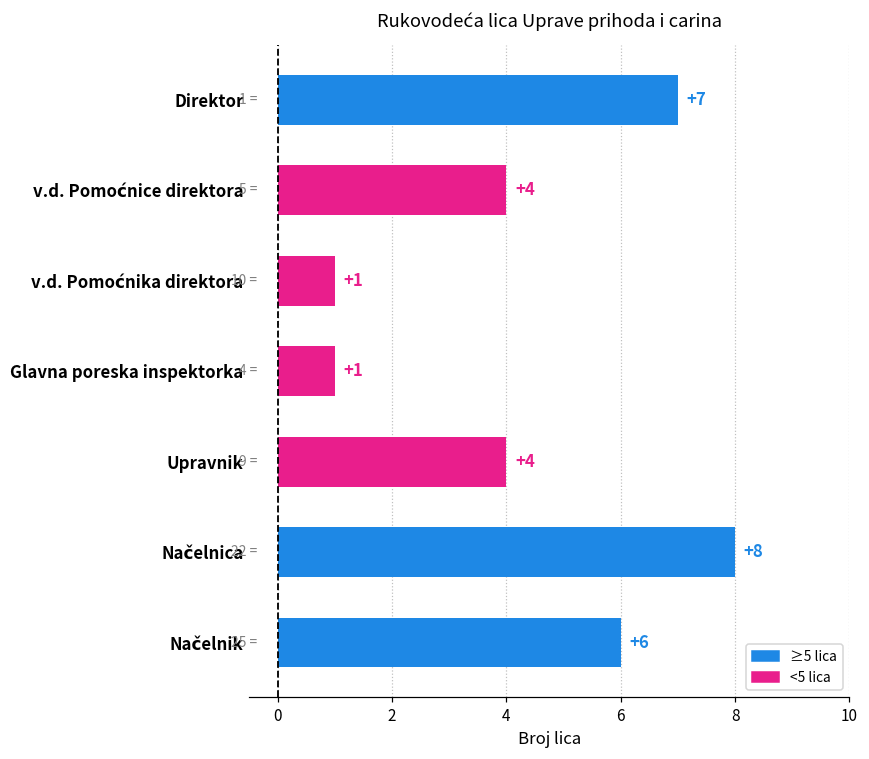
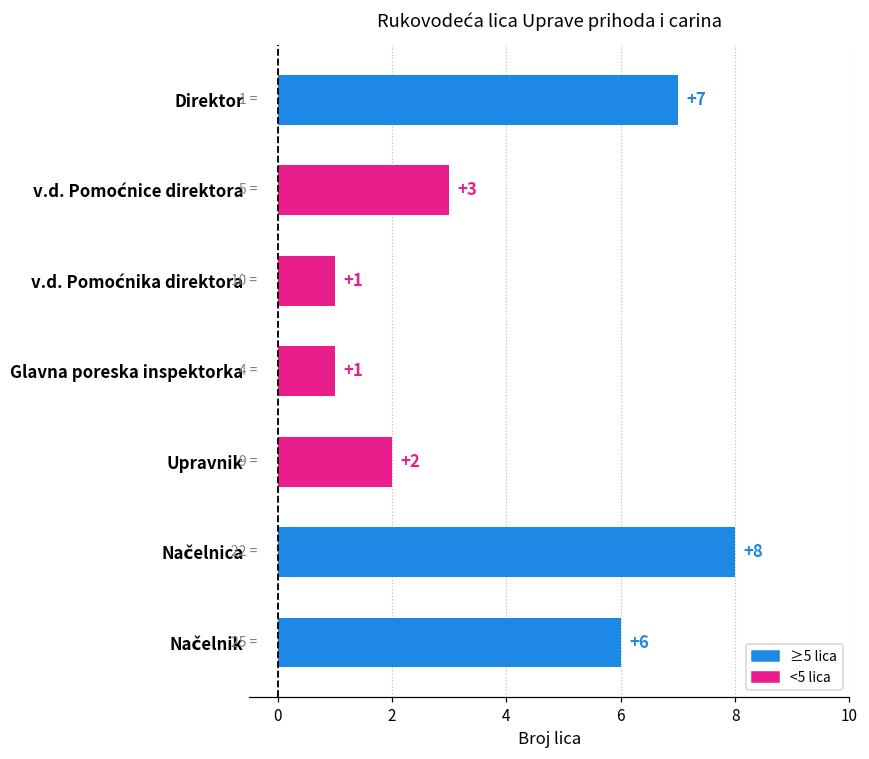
  {
    "Direktor": "+7",
-   "v.d. Pomoćnice direktora": "+4",
+   "v.d. Pomoćnice direktora": "+3",
    "v.d. Pomoćnika direktora": "+1",
    "Glavna poreska inspektorka": "+1",
-   "Upravnik": "+4",
+   "Upravnik": "+2",
    "Načelnica": "+8",
    "Načelnik": "+6"
  }
